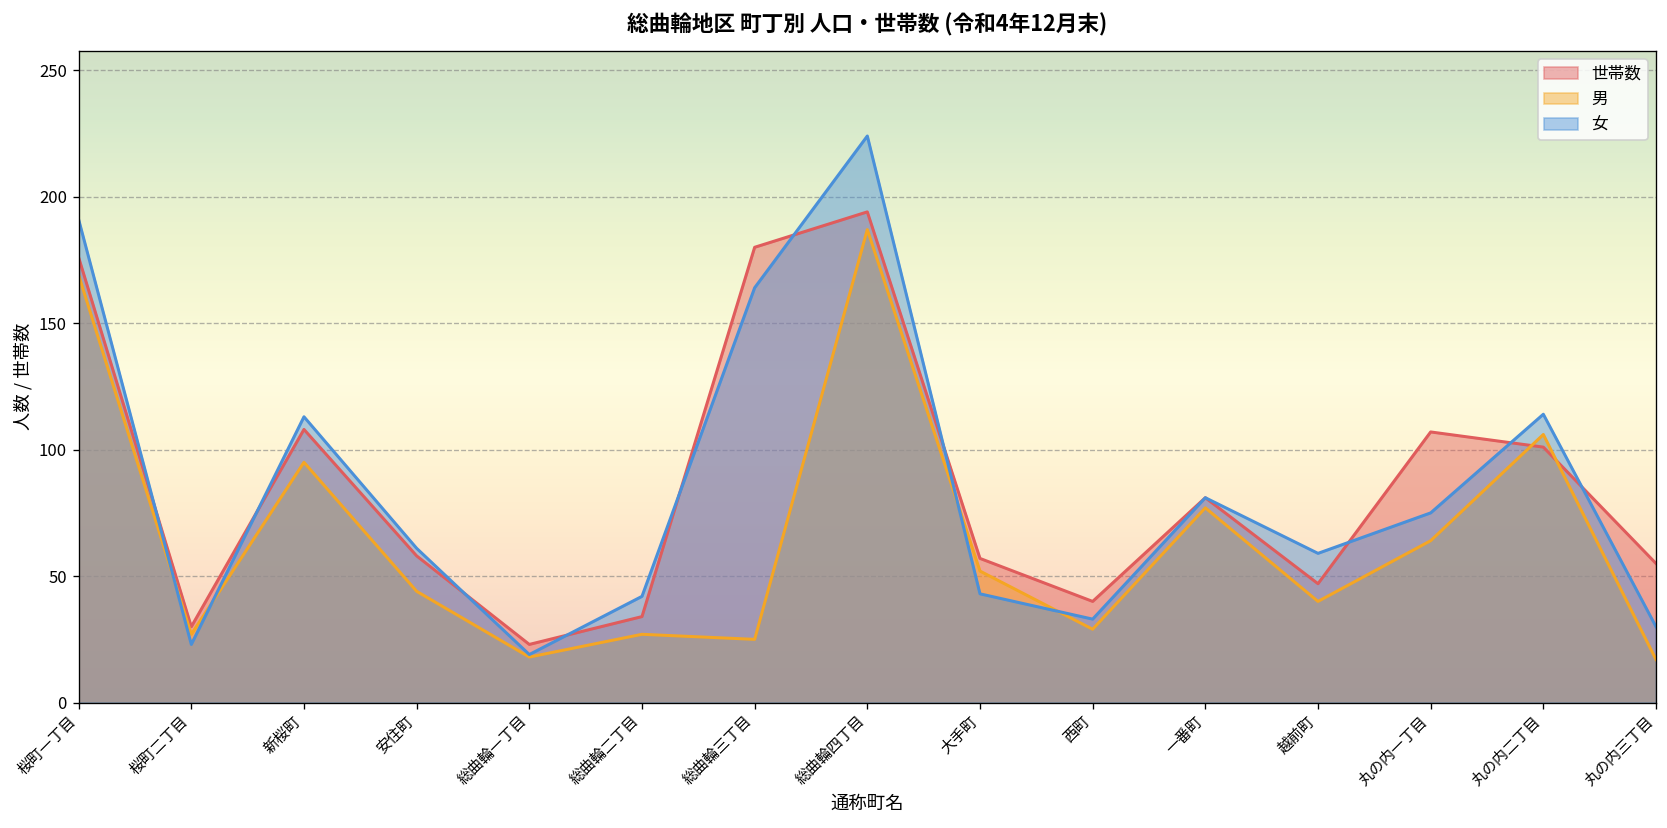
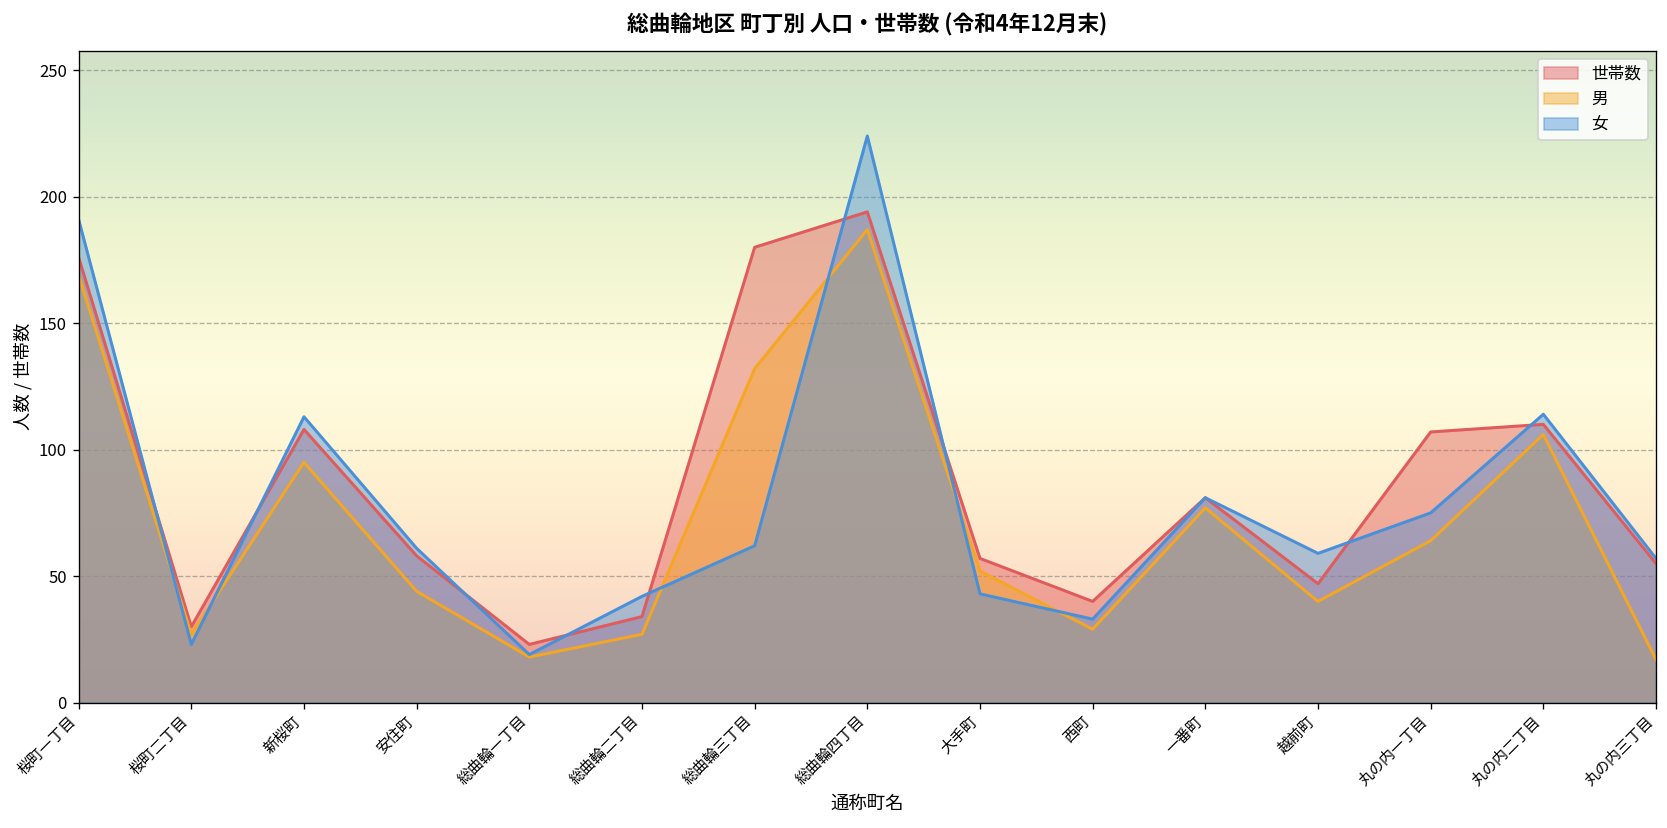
  {
    "世帯数": {
      "桜町一丁目": 176,
      "桜町二丁目": 30,
      "新桜町": 108,
      "安住町": 58,
      "総曲輪一丁目": 23,
      "総曲輪二丁目": 34,
      "総曲輪三丁目": 180,
      "総曲輪四丁目": 194,
      "大手町": 57,
      "西町": 40,
      "越前町": 47,
      "丸の内一丁目": 107,
-     "丸の内二丁目": 101,
+     "丸の内二丁目": 110,
      "丸の内三丁目": 55
    },
    "男": {
      "桜町一丁目": 169,
      "桜町二丁目": 27,
      "新桜町": 95,
      "安住町": 44,
      "総曲輪二丁目": 27,
-     "総曲輪三丁目": 25,
+     "総曲輪三丁目": 132,
      "総曲輪四丁目": 187,
      "大手町": 52,
      "西町": 29,
      "一番町": 77,
      "越前町": 40,
      "丸の内一丁目": 64,
      "丸の内二丁目": 106,
      "丸の内三丁目": 17
    },
    "女": {
      "桜町一丁目": 191,
      "桜町二丁目": 23,
      "新桜町": 113,
      "安住町": 61,
      "総曲輪二丁目": 42,
-     "総曲輪三丁目": 164,
+     "総曲輪三丁目": 62,
      "総曲輪四丁目": 224,
      "大手町": 43,
      "西町": 33,
      "越前町": 59,
      "丸の内一丁目": 75,
      "丸の内二丁目": 114,
-     "丸の内三丁目": 30
+     "丸の内三丁目": 57
    }
  }
